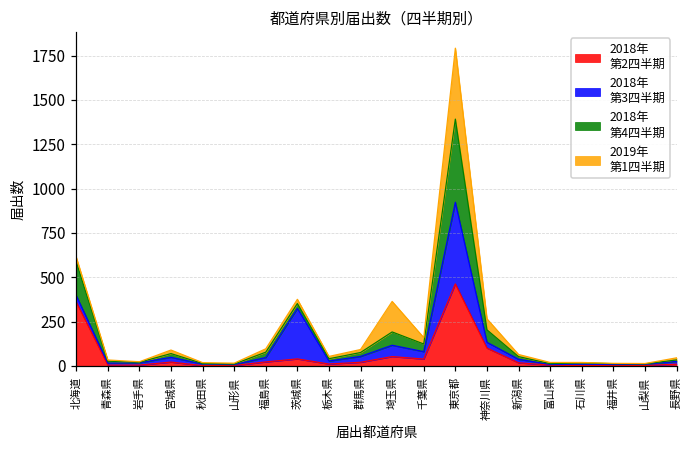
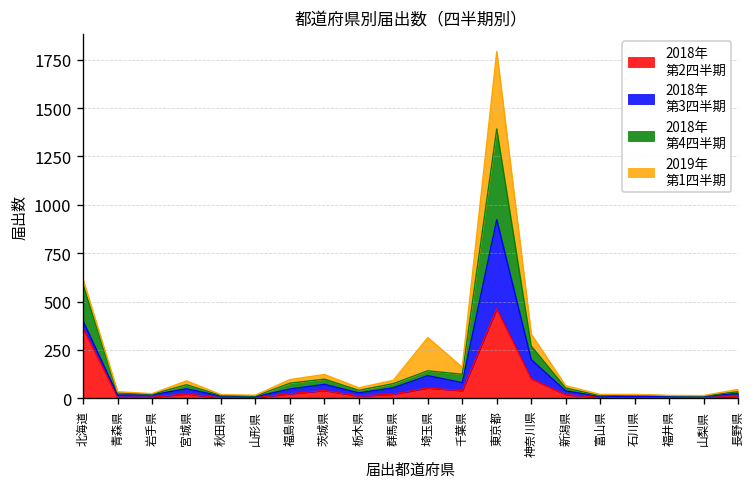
  {
    "2018年 第2四半期": {
      "北海道": 360,
      "宮城県": 20,
      "福島県": 20,
      "茨城県": 40,
      "栃木県": 10,
      "群馬県": 20,
      "埼玉県": 50,
      "千葉県": 40,
      "東京都": 460,
      "神奈川県": 100,
      "新潟県": 20,
      "長野県": 10
    },
    "2018年 第3四半期": {
      "北海道": 40,
      "宮城県": 30,
      "福島県": 30,
-     "茨城県": 290,
+     "茨城県": 30,
      "群馬県": 30,
      "埼玉県": 60,
      "千葉県": 40,
      "東京都": 460,
-     "神奈川県": 30
+     "神奈川県": 100
    },
    "2018年 第4四半期": {
      "北海道": 190,
      "宮城県": 20,
      "福島県": 30,
      "茨城県": 30,
      "群馬県": 20,
-     "埼玉県": 80,
+     "埼玉県": 30,
      "千葉県": 40,
      "東京都": 470,
      "神奈川県": 70
    },
    "2019年 第1四半期": {
      "北海道": 30,
      "宮城県": 20,
      "福島県": 20,
      "茨城県": 20,
      "群馬県": 20,
      "埼玉県": 170,
      "千葉県": 40,
      "東京都": 400,
      "神奈川県": 60
    }
  }
